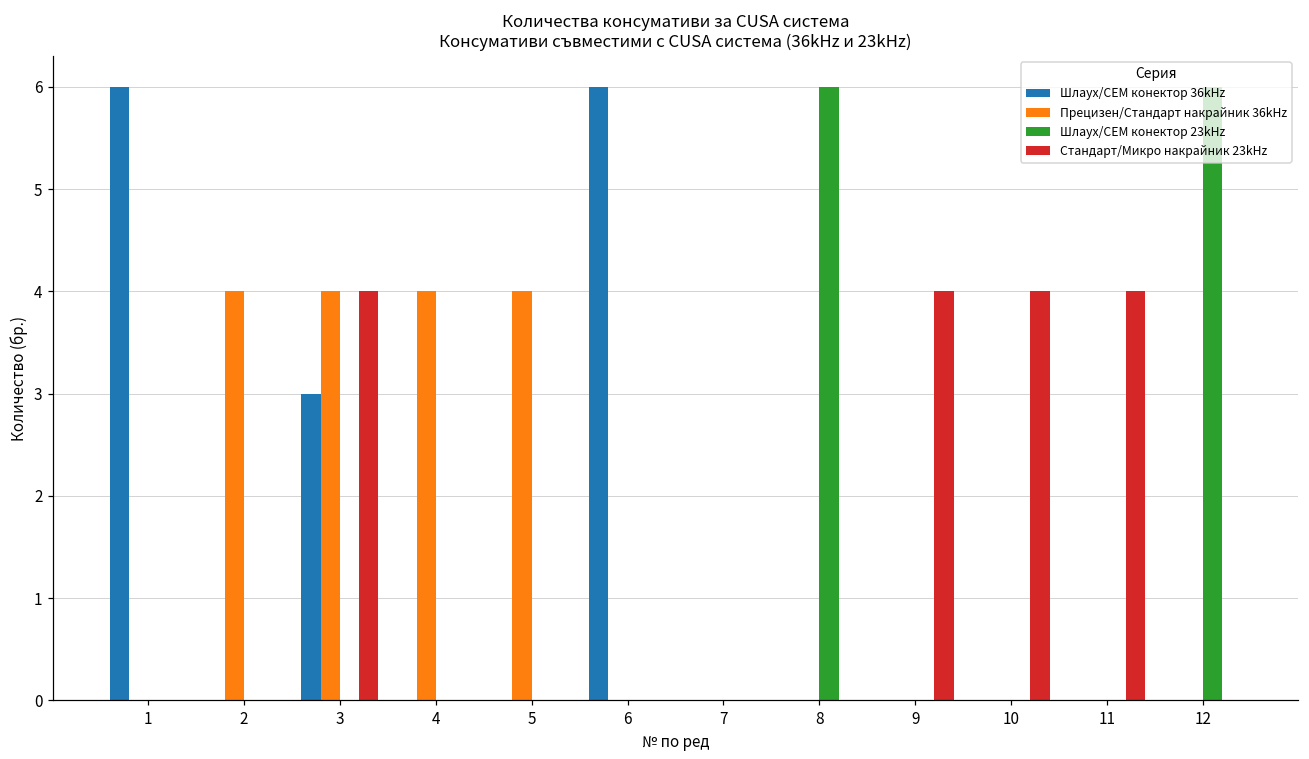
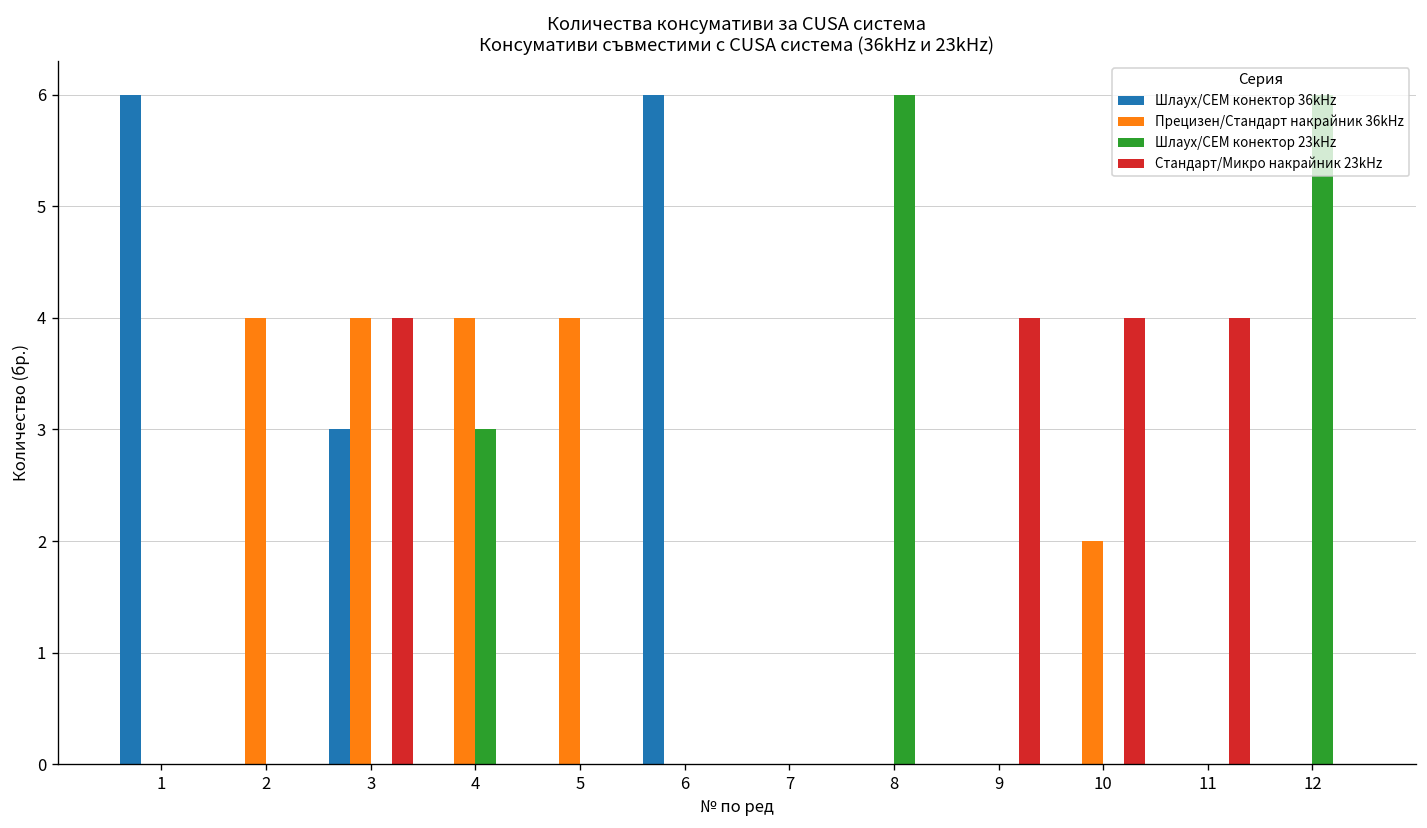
  {
    "Шлаух/СЕМ конектор 36kHz": {
      "1": 6,
      "2": 0,
      "3": 3,
      "4": 0,
      "5": 0,
      "6": 6,
      "7": 0,
      "8": 0,
      "9": 0,
      "10": 0,
      "11": 0,
      "12": 0
    },
    "Прецизен/Стандарт накрайник 36kHz": {
      "1": 0,
      "2": 4,
      "3": 4,
      "4": 4,
      "5": 4,
      "6": 0,
      "7": 0,
      "8": 0,
      "9": 0,
-     "10": 0,
+     "10": 2,
      "11": 0,
      "12": 0
    },
    "Шлаух/СЕМ конектор 23kHz": {
      "1": 0,
      "2": 0,
      "3": 0,
-     "4": 0,
+     "4": 3,
      "5": 0,
      "6": 0,
      "7": 0,
      "8": 6,
      "9": 0,
      "10": 0,
      "11": 0
    },
    "Стандарт/Микро накрайник 23kHz": {
      "1": 0,
      "2": 0,
      "3": 4,
      "4": 0,
      "5": 0,
      "6": 0,
      "7": 0,
      "8": 0,
      "9": 4,
      "10": 4,
      "11": 4,
      "12": 0
    }
  }
